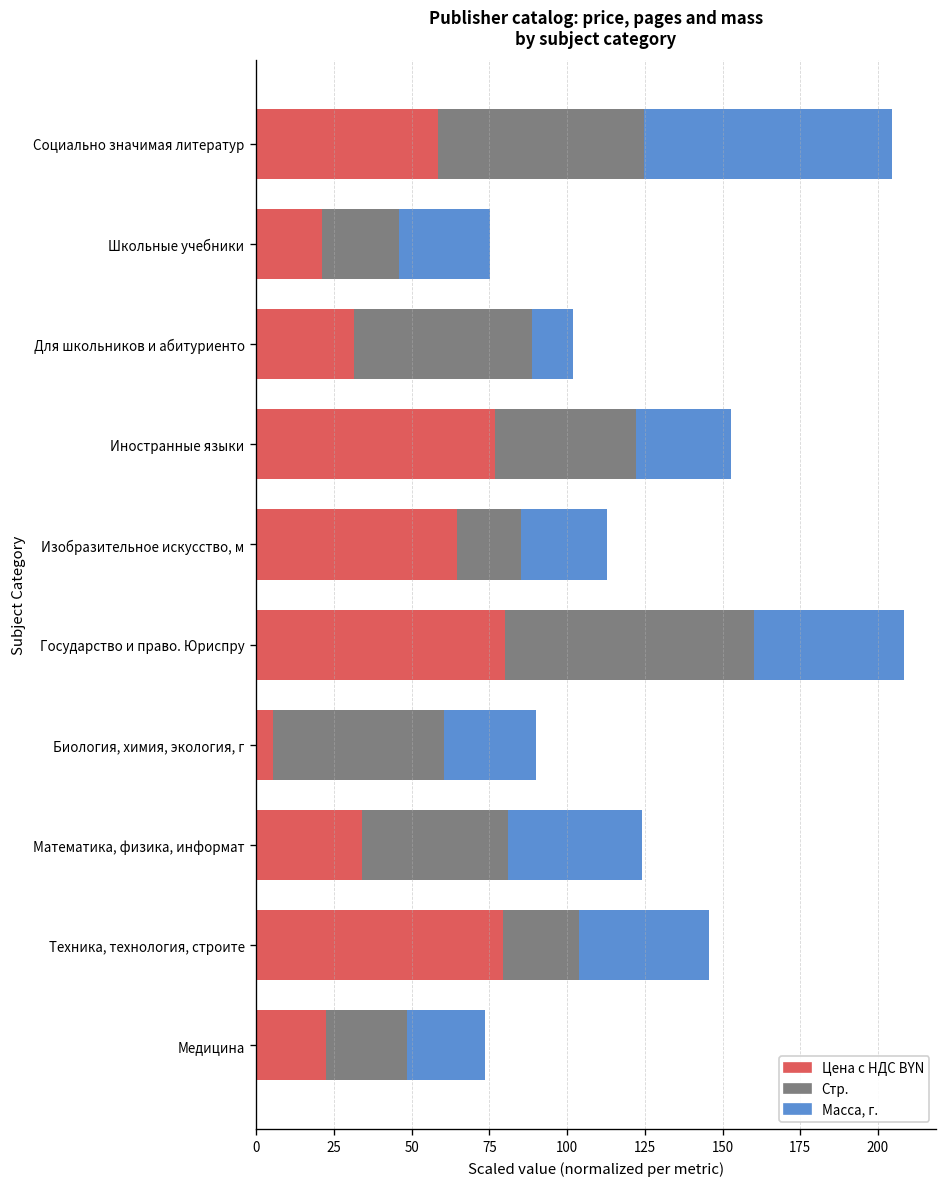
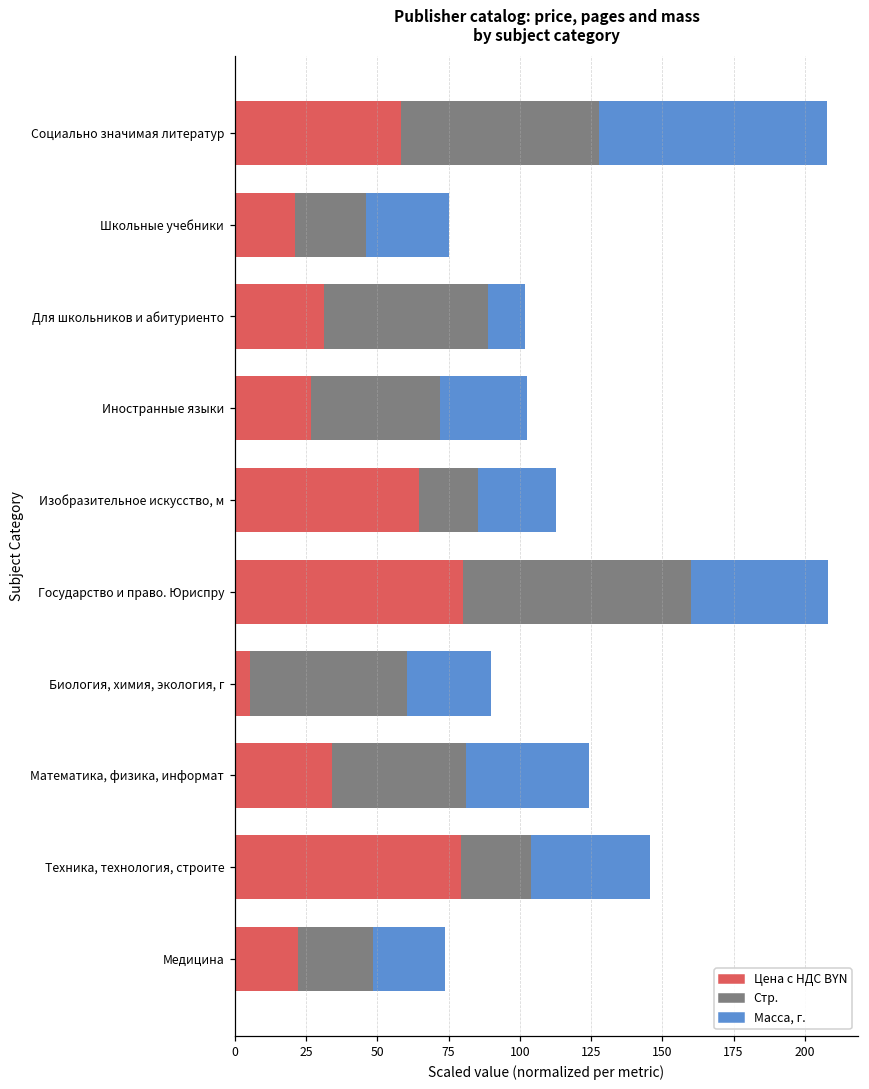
  {
    "Цена с НДС BYN": {
      "Социально значимая литератур": 58,
      "Школьные учебники": 21,
      "Для школьников и абитуриенто": 31,
-     "Иностранные языки": 77,
+     "Иностранные языки": 27,
      "Изобразительное искусство, м": 65,
      "Государство и право. Юриспру": 80,
      "Биология, химия, экология, г": 5,
      "Математика, физика, информат": 34,
      "Техника, технология, строите": 79,
      "Медицина": 22
    },
    "Стр.": {
-     "Социально значимая литератур": 66,
+     "Социально значимая литератур": 69,
      "Школьные учебники": 25,
      "Для школьников и абитуриенто": 58,
      "Иностранные языки": 45,
      "Изобразительное искусство, м": 21,
      "Государство и право. Юриспру": 80,
      "Биология, химия, экология, г": 55,
      "Математика, физика, информат": 47,
      "Техника, технология, строите": 25,
      "Медицина": 26
    },
    "Масса, г.": {
      "Социально значимая литератур": 80,
      "Школьные учебники": 29,
      "Для школьников и абитуриенто": 13,
      "Иностранные языки": 30,
      "Изобразительное искусство, м": 27,
      "Государство и право. Юриспру": 48,
      "Биология, химия, экология, г": 30,
      "Математика, физика, информат": 43,
      "Техника, технология, строите": 42,
      "Медицина": 25
    }
  }
